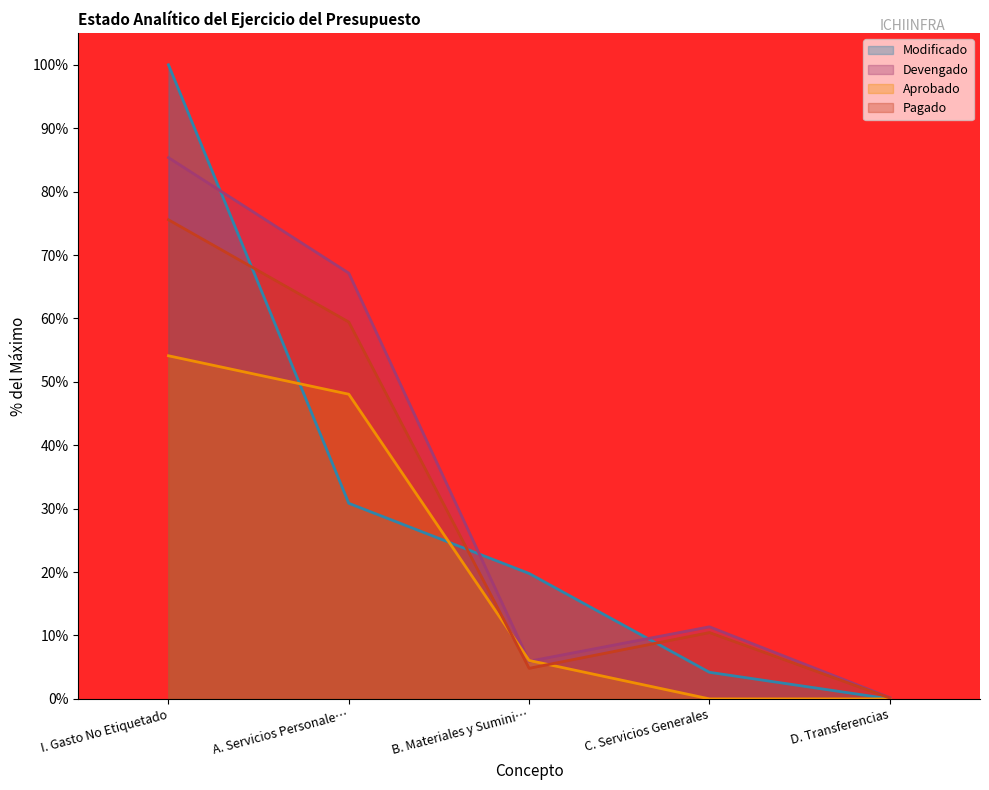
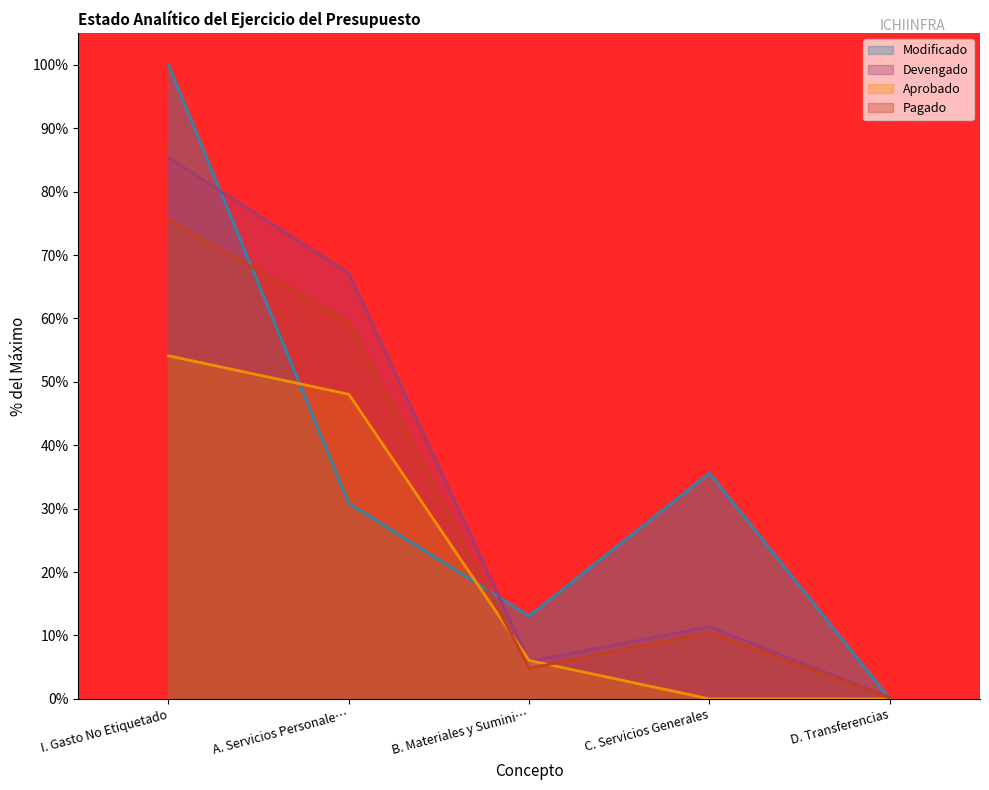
  {
    "Modificado": {
      "I. Gasto No Etiquetado": "100%",
      "A. Servicios Personale…": "31%",
-     "B. Materiales y Sumini…": "20%",
-     "C. Servicios Generales": "4%"
+     "B. Materiales y Sumini…": "13%",
+     "C. Servicios Generales": "36%"
    }
  }
